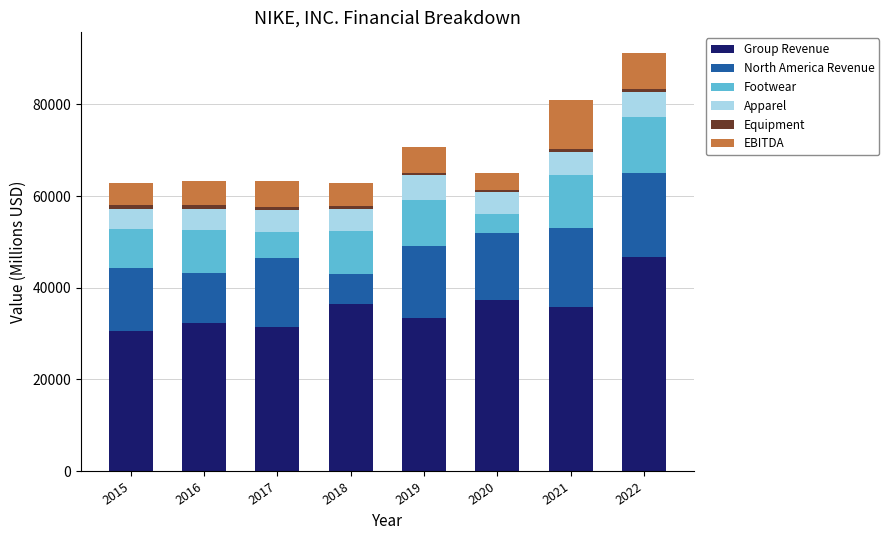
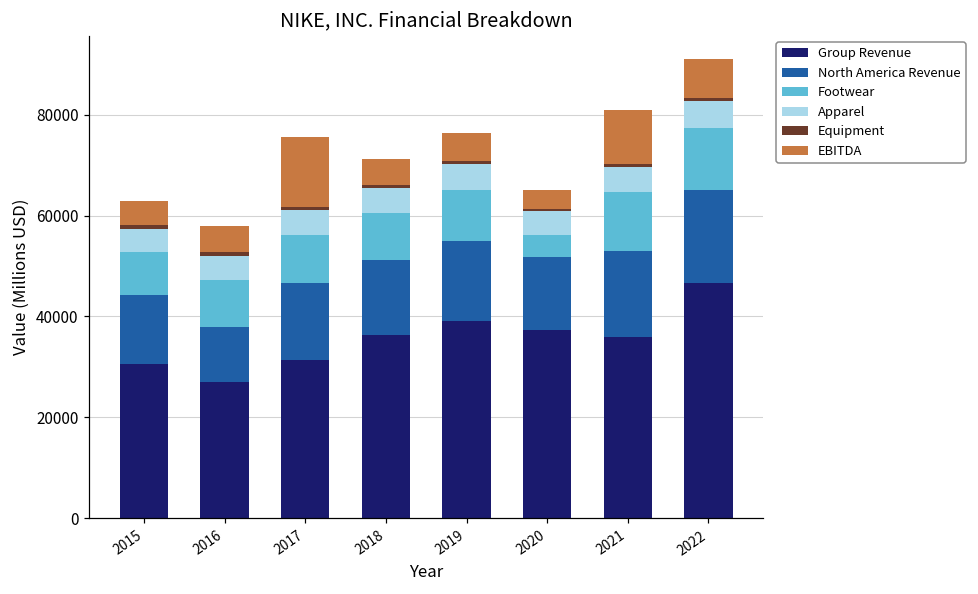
  {
    "Group Revenue": {
      "2015": 31000,
-     "2016": 32000,
+     "2016": 27000,
      "2017": 31000,
      "2018": 36000,
-     "2019": 33000,
+     "2019": 39000,
      "2020": 37000,
      "2021": 36000,
      "2022": 47000
    },
    "North America Revenue": {
      "2015": 14000,
      "2016": 11000,
      "2017": 15000,
-     "2018": 7000,
+     "2018": 15000,
      "2019": 16000,
      "2020": 14000,
      "2021": 17000,
      "2022": 18000
    },
    "Footwear": {
      "2015": 9000,
      "2016": 9000,
-     "2017": 6000,
+     "2017": 10000,
      "2018": 9000,
      "2019": 10000,
      "2020": 4000,
      "2021": 12000,
      "2022": 12000
    },
    "Apparel": {
      "2015": 4000,
      "2016": 5000,
      "2017": 5000,
      "2018": 5000,
      "2019": 5000,
      "2020": 5000,
      "2021": 5000,
      "2022": 5000
    },
    "Equipment": {
      "2015": 1000,
      "2016": 1000,
      "2017": 1000,
      "2018": 1000,
      "2019": 1000,
      "2022": 1000
    },
    "EBITDA": {
      "2015": 5000,
      "2016": 5000,
-     "2017": 6000,
+     "2017": 14000,
      "2018": 5000,
      "2019": 6000,
      "2020": 4000,
      "2021": 11000,
      "2022": 8000
    }
  }
